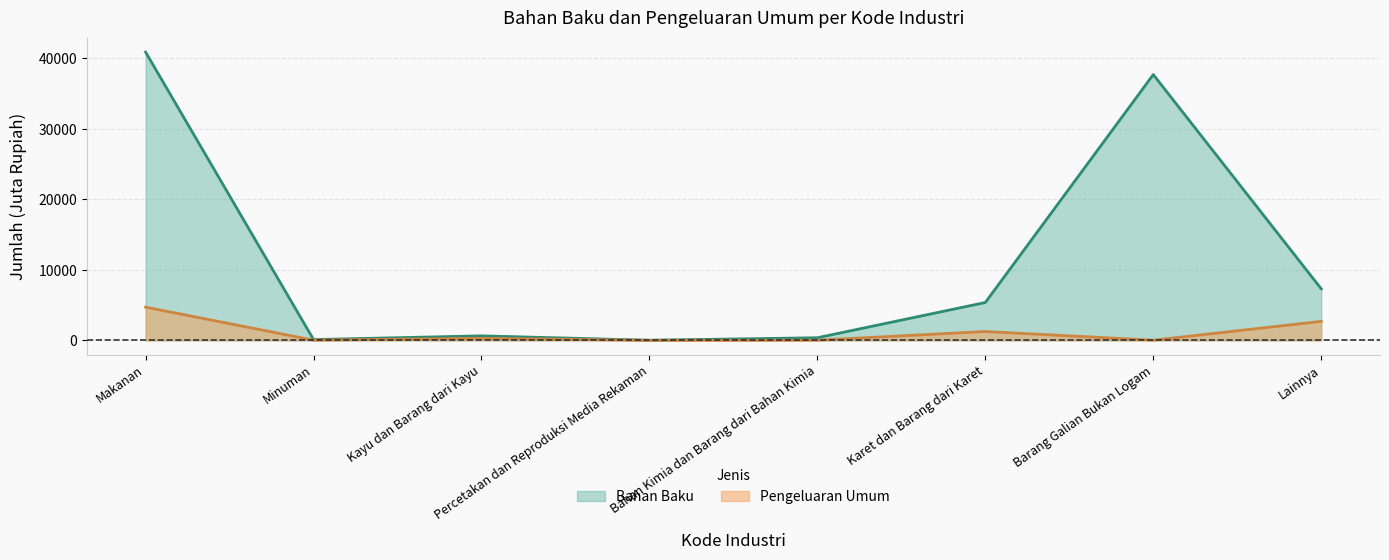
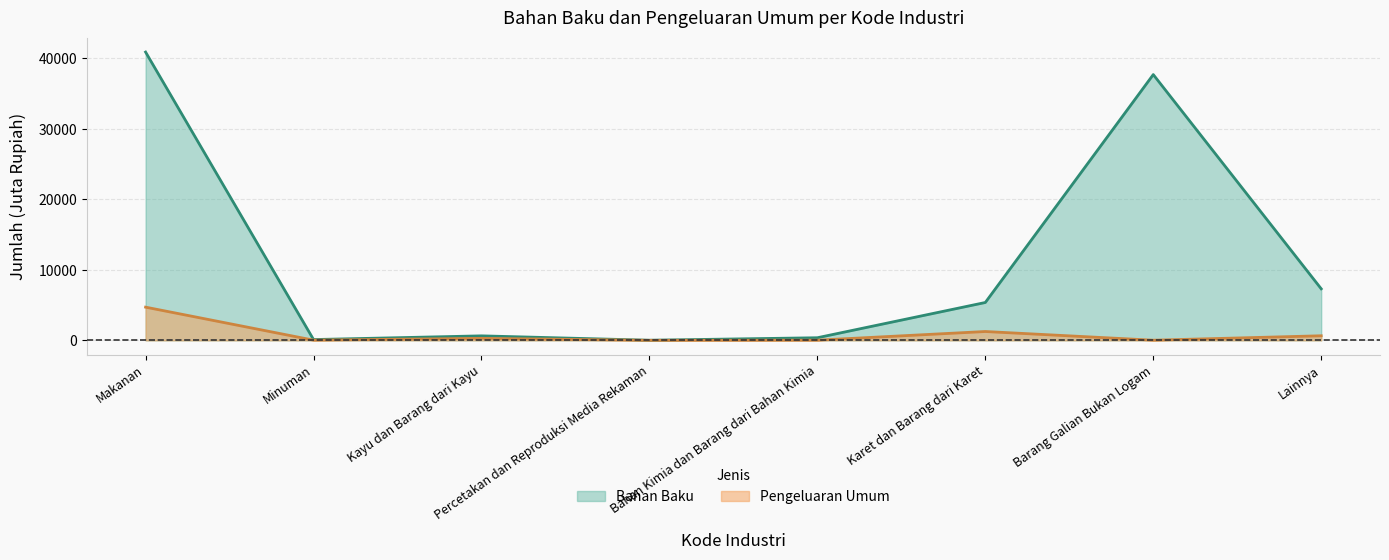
  {
    "Bahan Baku": {
      "Makanan": 41000,
      "Karet dan Barang dari Karet": 5000,
      "Barang Galian Bukan Logam": 38000,
      "Lainnya": 7000
    },
    "Pengeluaran Umum": {
      "Makanan": 5000,
      "Karet dan Barang dari Karet": 1000,
      "Barang Galian Bukan Logam": 0,
-     "Lainnya": 3000
+     "Lainnya": 1000
    }
  }
